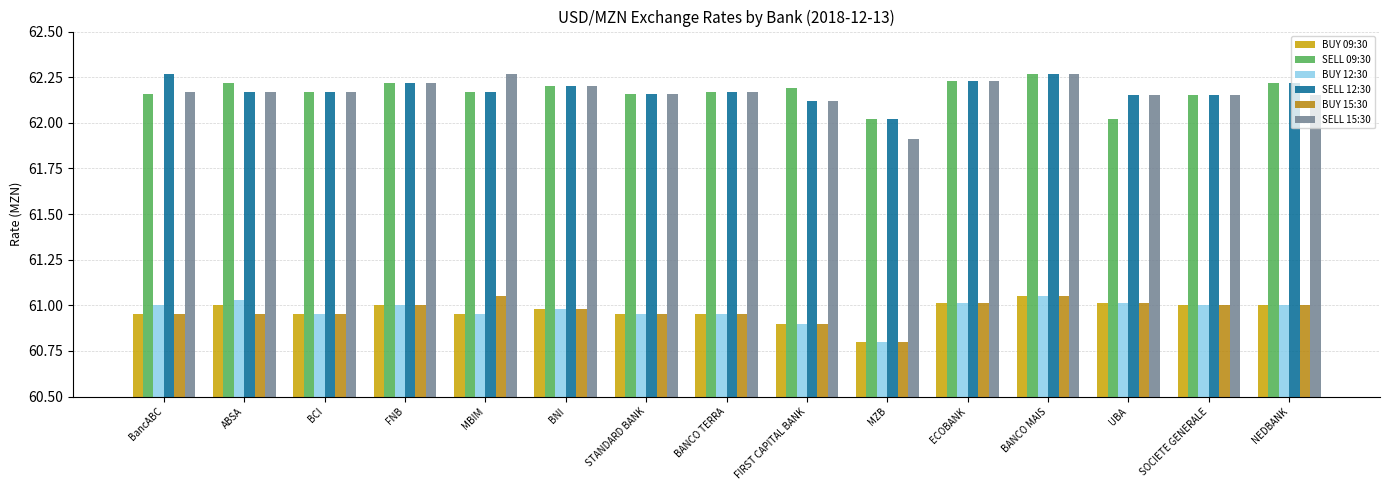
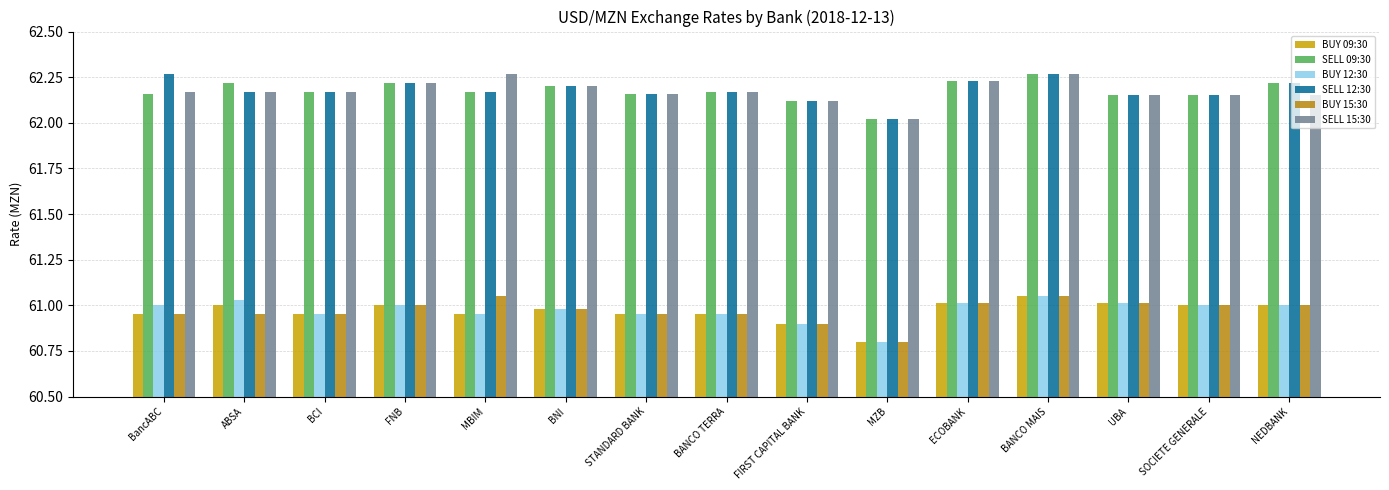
  {
    "SELL 09:30": {
      "BancABC": 62.16,
      "ABSA": 62.22,
      "BCI": 62.17,
      "FNB": 62.22,
      "MBIM": 62.17,
      "BNI": 62.20,
      "STANDARD BANK": 62.16,
      "BANCO TERRA": 62.17,
-     "FIRST CAPITAL BANK": 62.19,
+     "FIRST CAPITAL BANK": 62.12,
      "MZB": 62.02,
      "ECOBANK": 62.23,
      "BANCO MAIS": 62.27,
-     "UBA": 62.02,
+     "UBA": 62.15,
      "SOCIETE GENERALE": 62.15,
      "NEDBANK": 62.22
    },
    "BUY 12:30": {
      "BancABC": 61.00,
      "ABSA": 61.03,
      "BCI": 60.95,
      "FNB": 61.00,
      "MBIM": 60.95,
      "BNI": 60.98,
      "STANDARD BANK": 60.95,
      "BANCO TERRA": 60.95,
      "FIRST CAPITAL BANK": 60.90,
      "MZB": 60.80,
      "ECOBANK": 61.01,
      "BANCO MAIS": 61.05,
      "UBA": 61.01,
      "SOCIETE GENERALE": 61.00,
      "NEDBANK": 61.00
    },
    "SELL 12:30": {
      "BancABC": 62.27,
      "ABSA": 62.17,
      "BCI": 62.17,
      "FNB": 62.22,
      "MBIM": 62.17,
      "BNI": 62.20,
      "STANDARD BANK": 62.16,
      "BANCO TERRA": 62.17,
      "FIRST CAPITAL BANK": 62.12,
      "MZB": 62.02,
      "ECOBANK": 62.23,
      "BANCO MAIS": 62.27,
      "UBA": 62.15,
      "SOCIETE GENERALE": 62.15
    },
    "SELL 15:30": {
      "BancABC": 62.17,
      "ABSA": 62.17,
      "BCI": 62.17,
      "FNB": 62.22,
      "MBIM": 62.27,
      "BNI": 62.20,
      "STANDARD BANK": 62.16,
      "BANCO TERRA": 62.17,
      "FIRST CAPITAL BANK": 62.12,
-     "MZB": 61.91,
+     "MZB": 62.02,
      "ECOBANK": 62.23,
      "BANCO MAIS": 62.27,
      "UBA": 62.15,
      "SOCIETE GENERALE": 62.15
    }
  }
